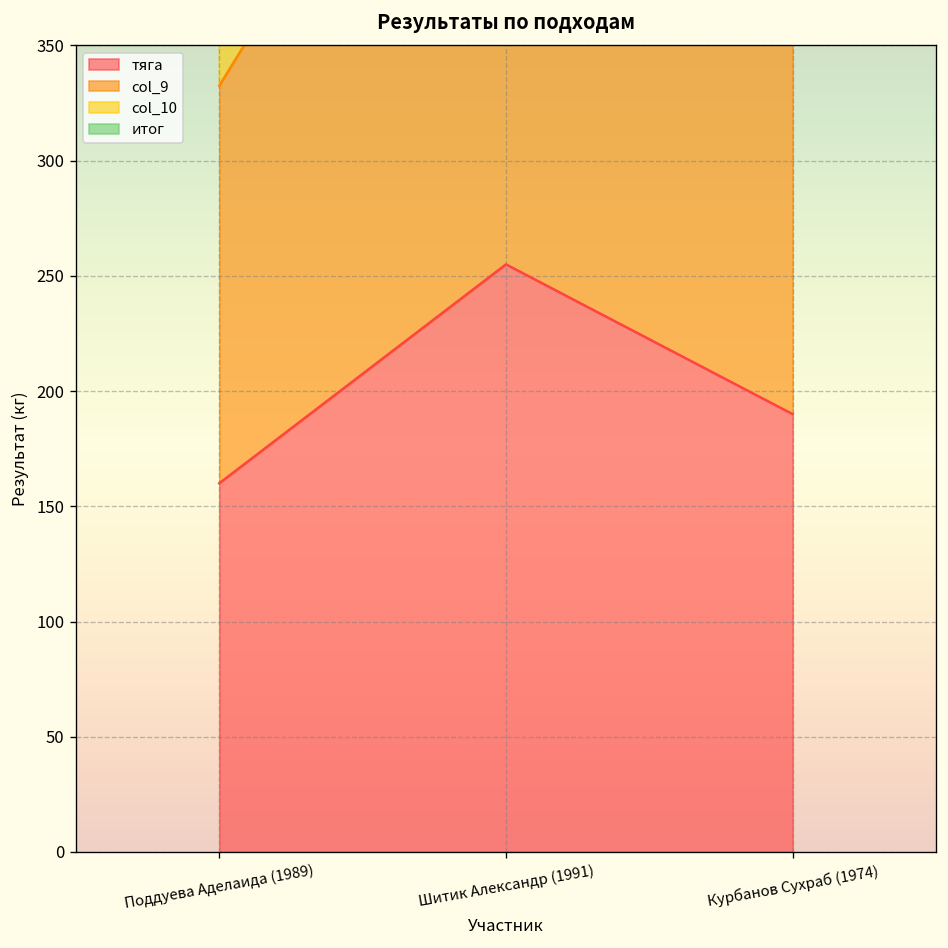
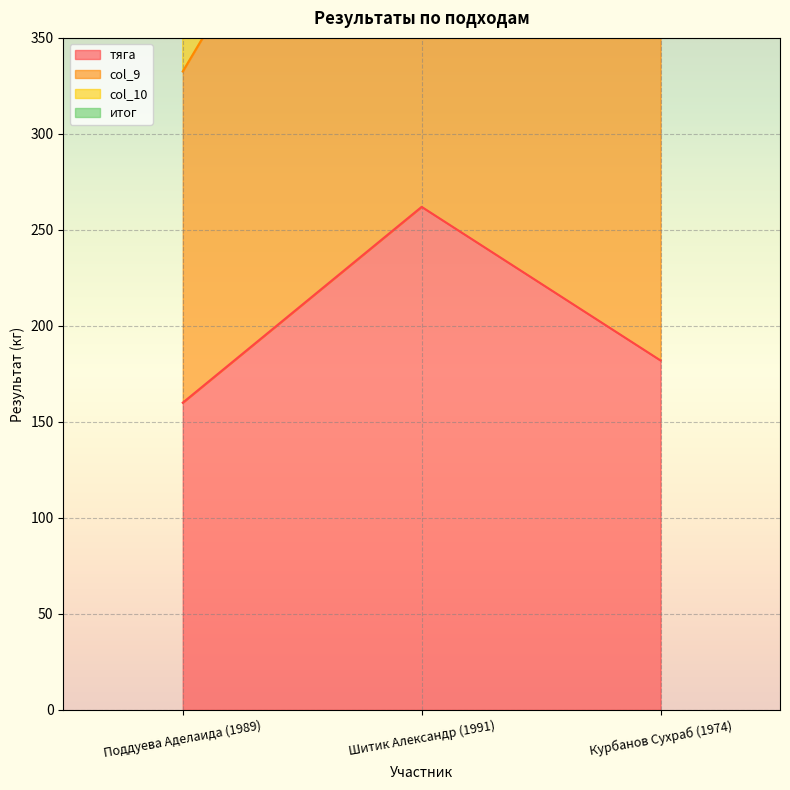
  {
    "тяга": {
      "Поддуева Аделаида (1989)": 160,
-     "Шитик Александр (1991)": 255,
-     "Курбанов Сухраб (1974)": 190
+     "Шитик Александр (1991)": 262,
+     "Курбанов Сухраб (1974)": 182
    },
    "col_9": {
      "Поддуева Аделаида (1989)": 173
    }
  }
